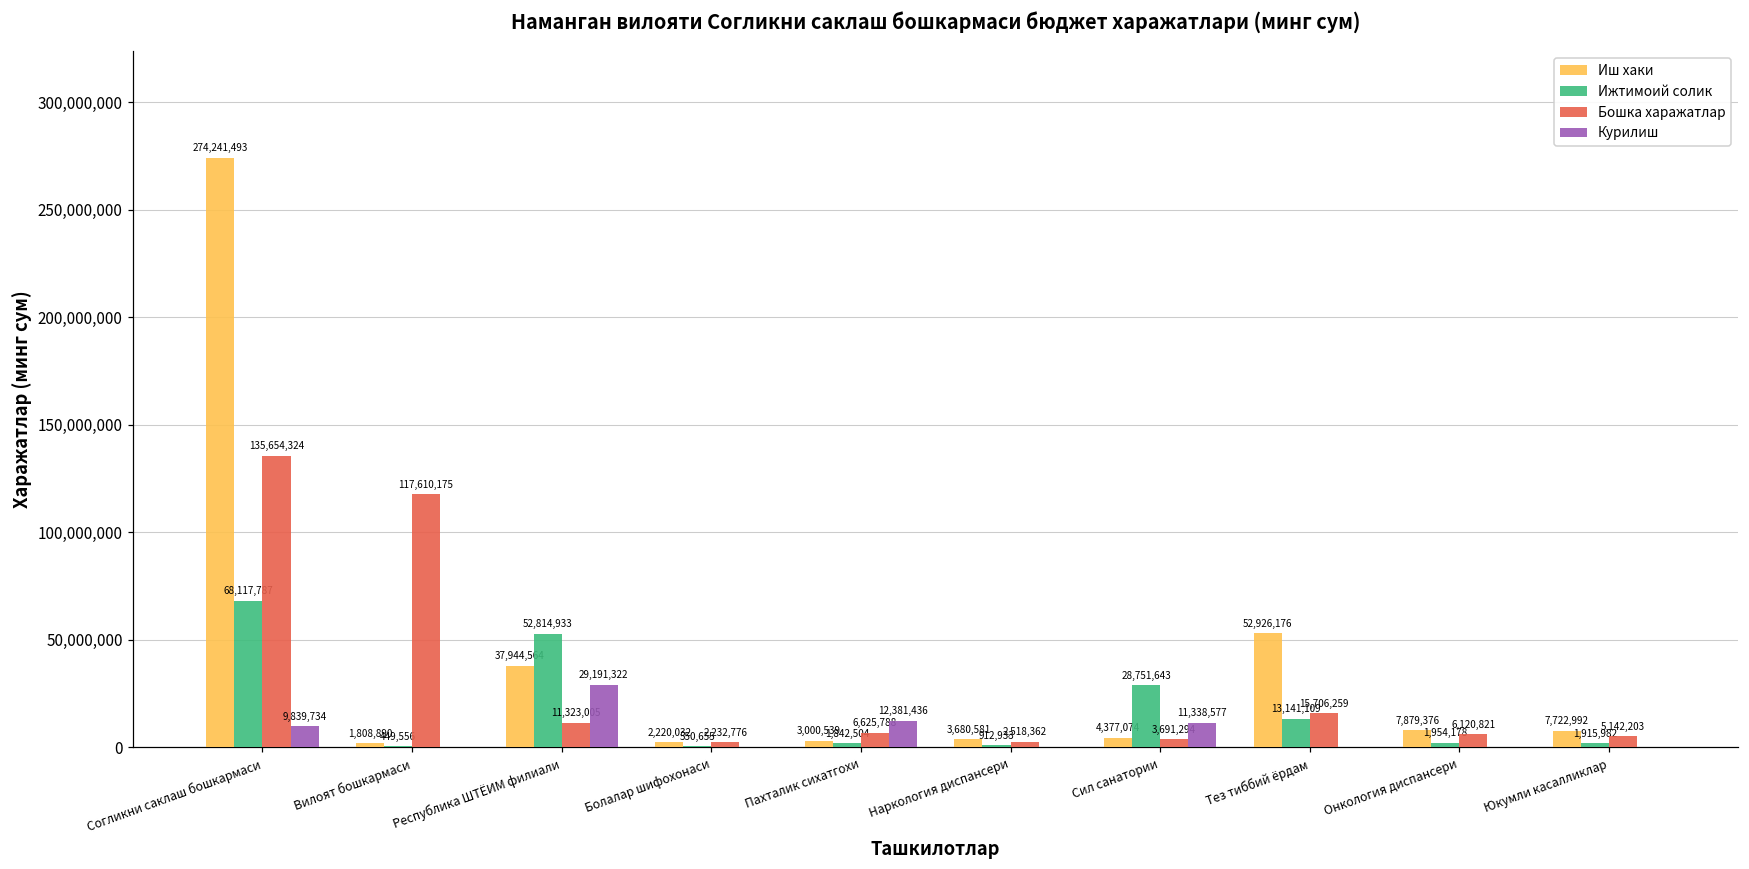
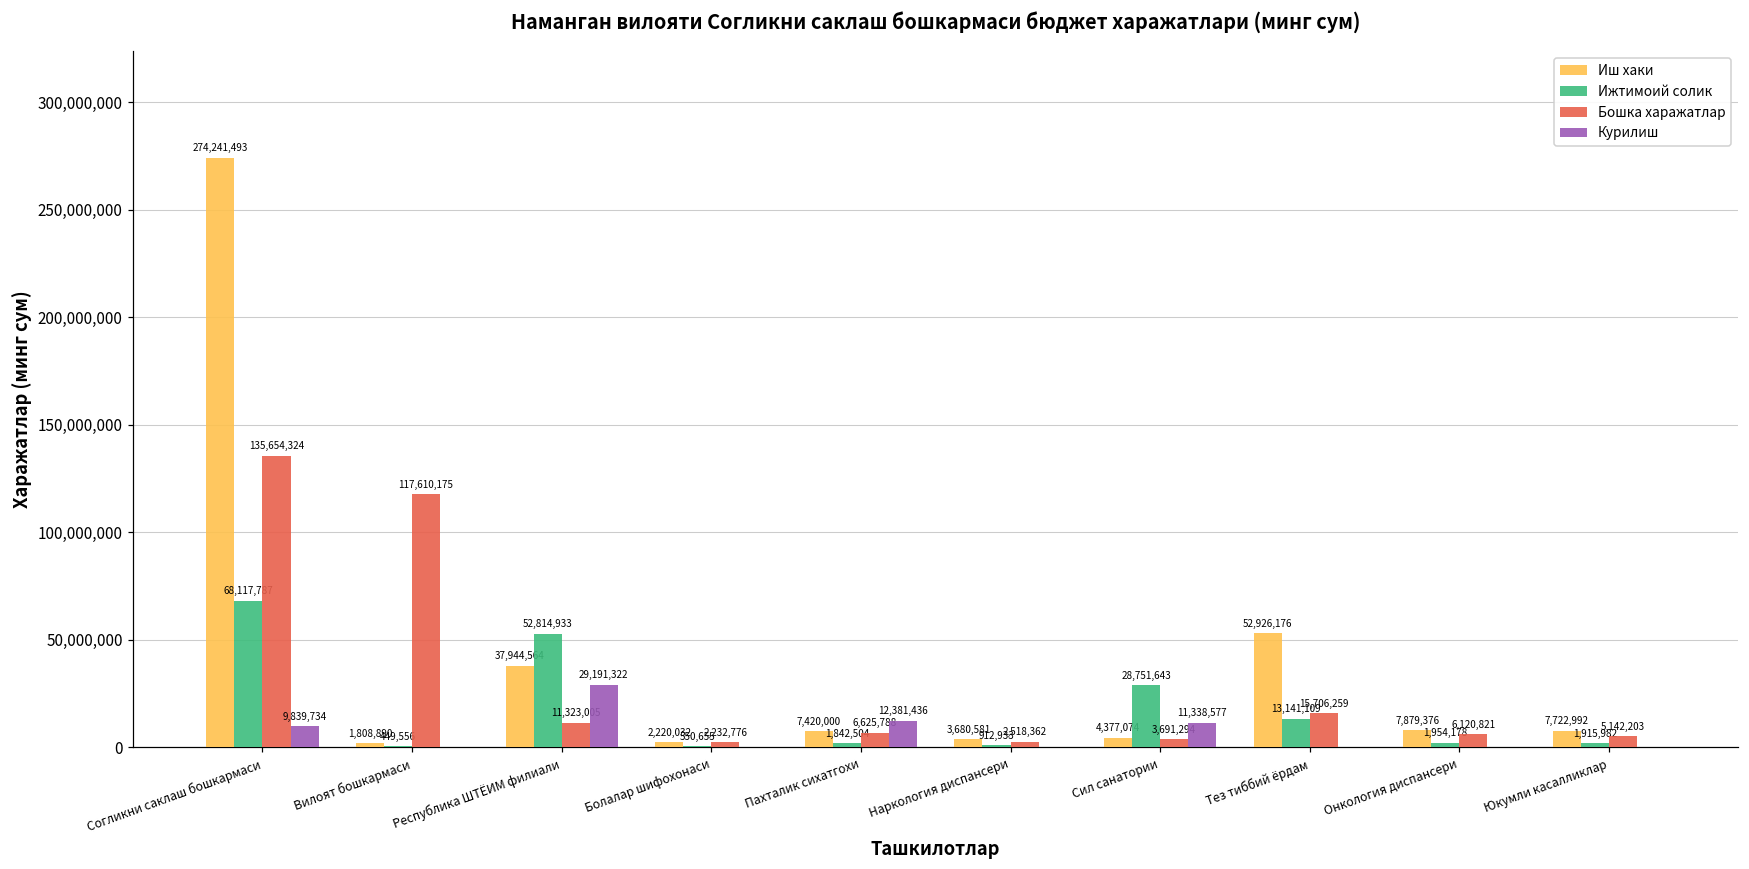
  {
    "Иш хаки": {
      "Согликни саклаш бошкармаси": "274,241,493",
      "Республика ШТЁИМ филиали": "37,944,564",
-     "Пахталик сихатгохи": "3,000,539",
+     "Пахталик сихатгохи": "7,420,000",
      "Наркология диспансери": "3,680,581",
      "Сил санатории": "4,377,074",
      "Тез тиббий ёрдам": "52,926,176",
      "Онкология диспансери": "7,879,376",
      "Юкумли касалликлар": "7,722,992"
    },
    "Ижтимоий солик": {
      "Согликни саклаш бошкармаси": "68,117,787",
      "Республика ШТЁИМ филиали": "52,814,933",
      "Сил санатории": "28,751,643",
      "Онкология диспансери": "1,954,178",
      "Юкумли касалликлар": "1,915,982"
    },
    "Бошка харажатлар": {
      "Согликни саклаш бошкармаси": "135,654,324",
      "Вилоят бошкармаси": "117,610,175",
      "Республика ШТЁИМ филиали": "11,323,005",
      "Пахталик сихатгохи": "6,625,788",
      "Сил санатории": "3,691,294",
      "Онкология диспансери": "6,120,821",
      "Юкумли касалликлар": "5,142,203"
    },
    "Курилиш": {
      "Согликни саклаш бошкармаси": "9,839,734",
      "Республика ШТЁИМ филиали": "29,191,322",
      "Пахталик сихатгохи": "12,381,436",
      "Сил санатории": "11,338,577"
    }
  }
